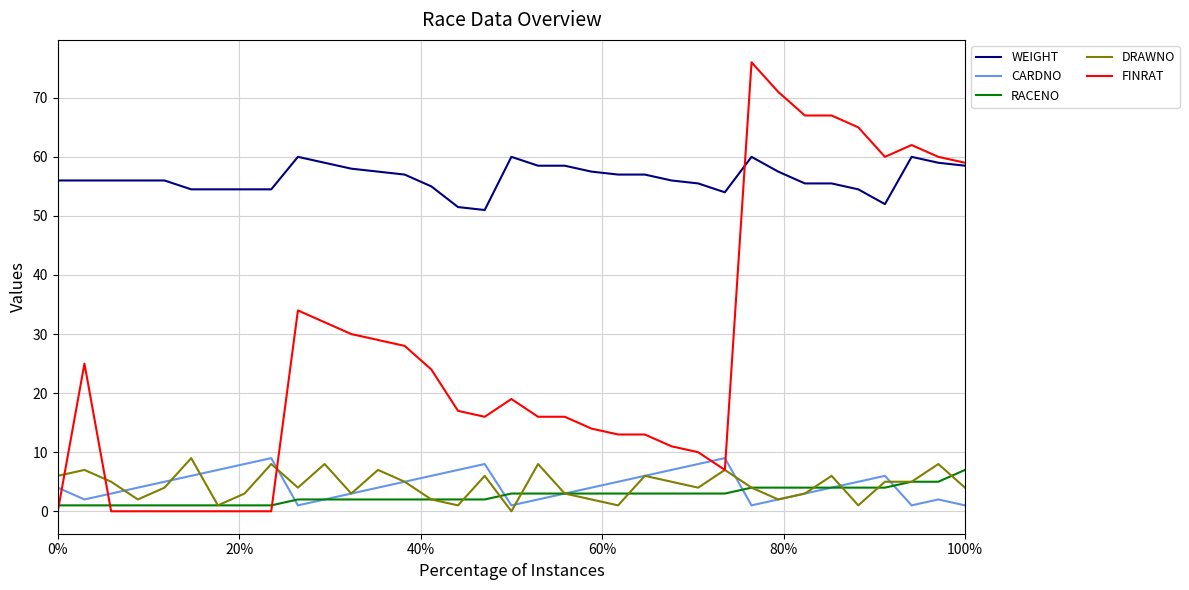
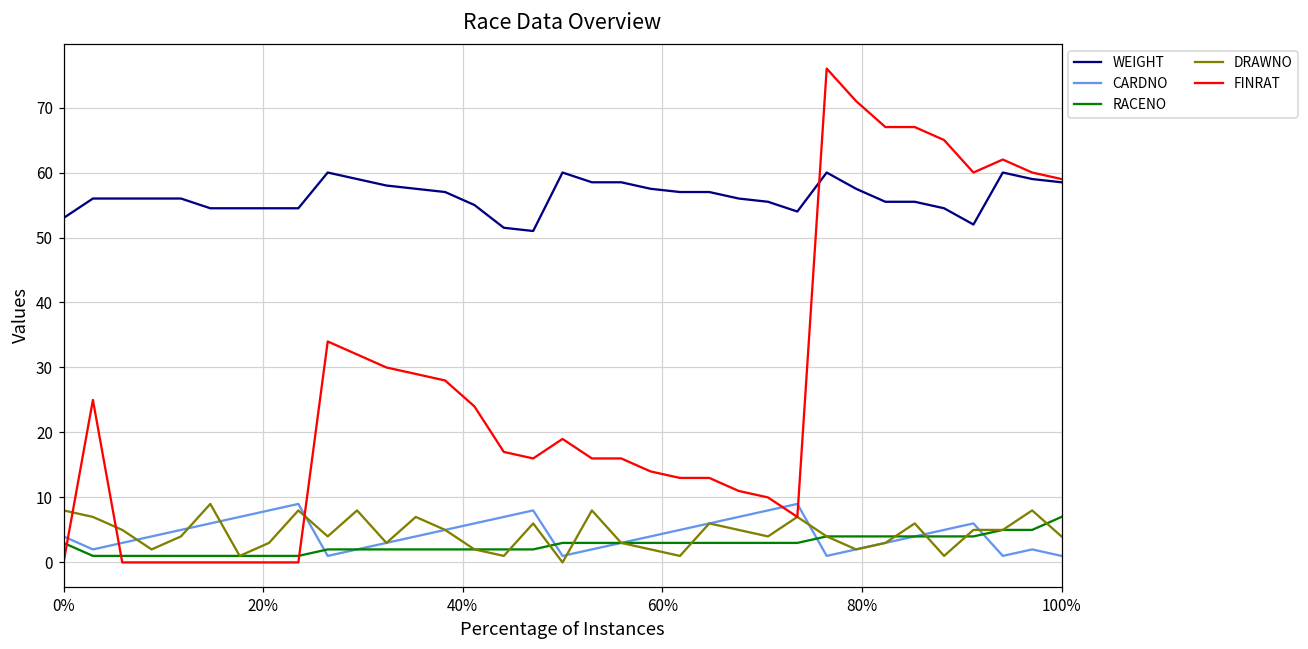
  {
    "WEIGHT": {
-     "0%": 56,
+     "0%": 53,
      "100%": 59
    },
    "CARDNO": {
      "0%": 4,
      "100%": 1
    },
    "RACENO": {
-     "0%": 1,
+     "0%": 3,
      "100%": 7
    },
    "DRAWNO": {
-     "0%": 6,
+     "0%": 8,
      "100%": 4
    },
    "FINRAT": {
      "0%": 0,
      "100%": 59
    }
  }
